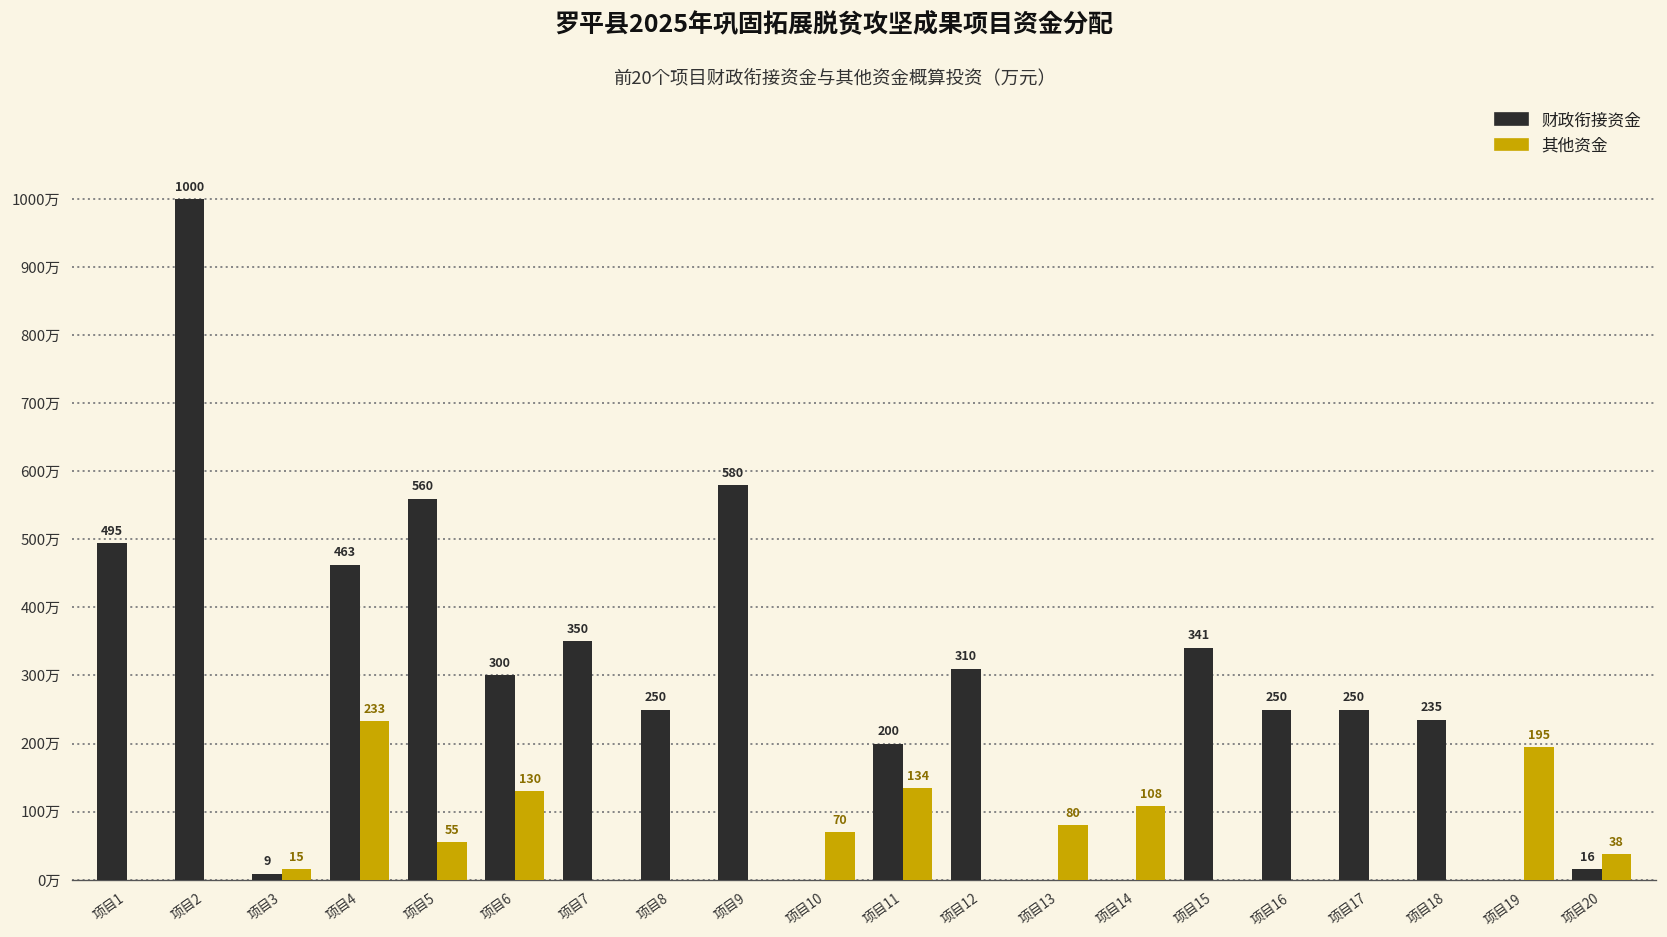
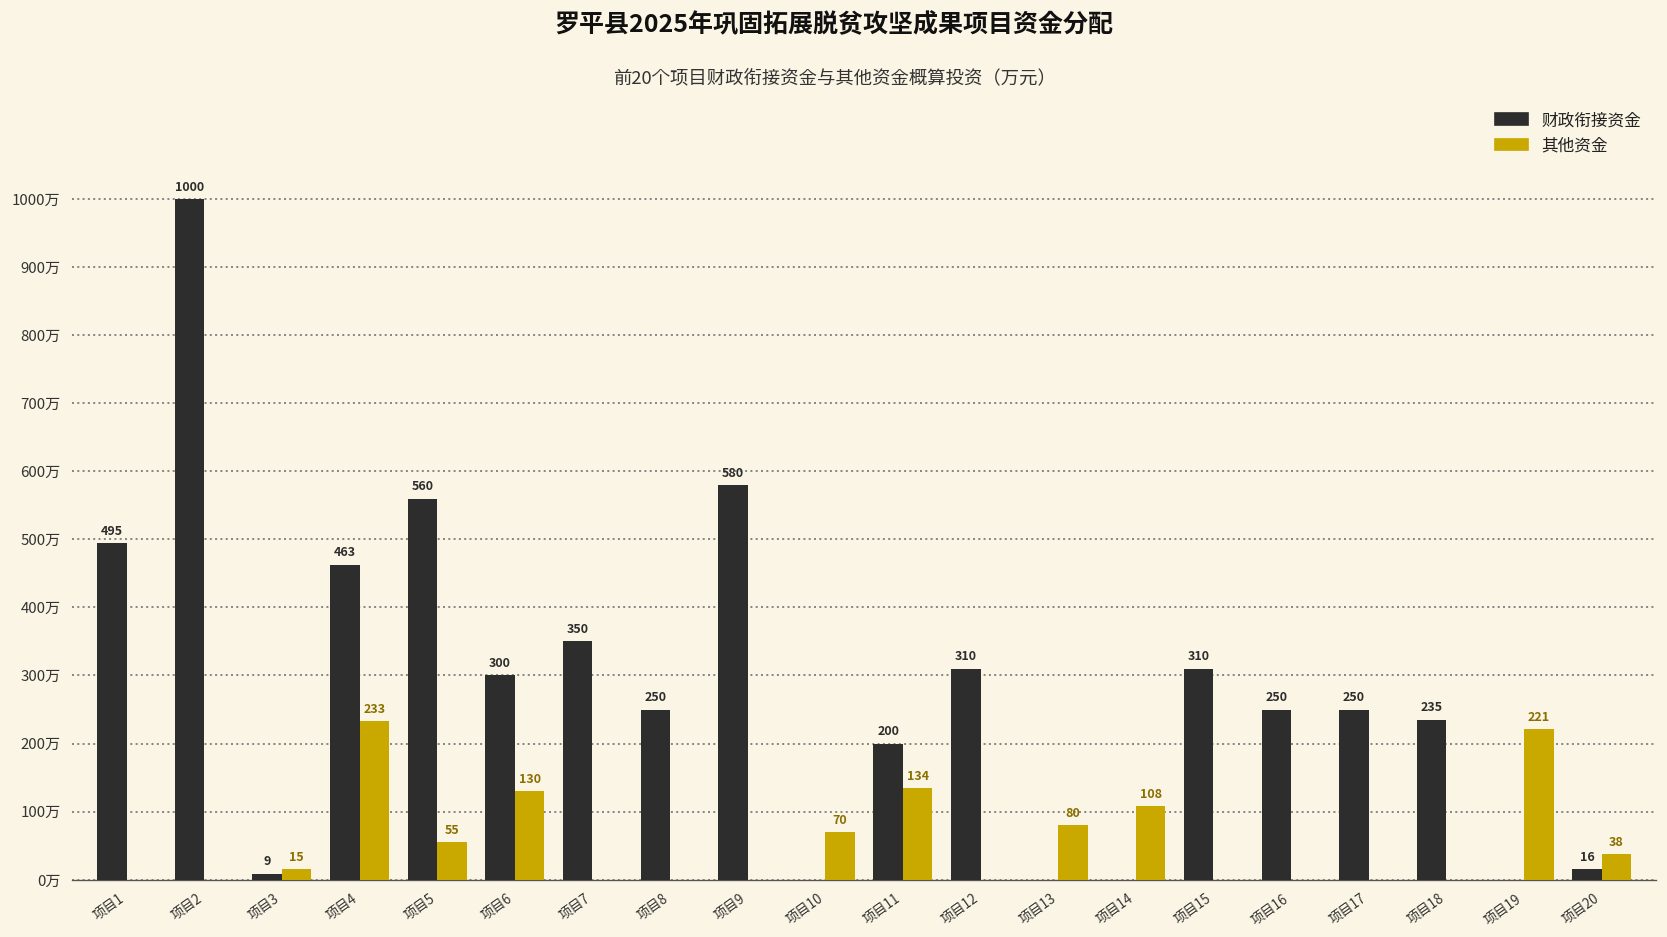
  {
    "财政衔接资金": {
      "项目1": 495,
      "项目2": 1000,
      "项目3": 9,
      "项目4": 463,
      "项目5": 560,
      "项目6": 300,
      "项目7": 350,
      "项目8": 250,
      "项目9": 580,
      "项目11": 200,
      "项目12": 310,
-     "项目15": 341,
+     "项目15": 310,
      "项目16": 250,
      "项目17": 250,
      "项目18": 235,
      "项目20": 16
    },
    "其他资金": {
      "项目3": 15,
      "项目4": 233,
      "项目5": 55,
      "项目6": 130,
      "项目10": 70,
      "项目11": 134,
      "项目13": 80,
      "项目14": 108,
-     "项目19": 195,
+     "项目19": 221,
      "项目20": 38
    }
  }
